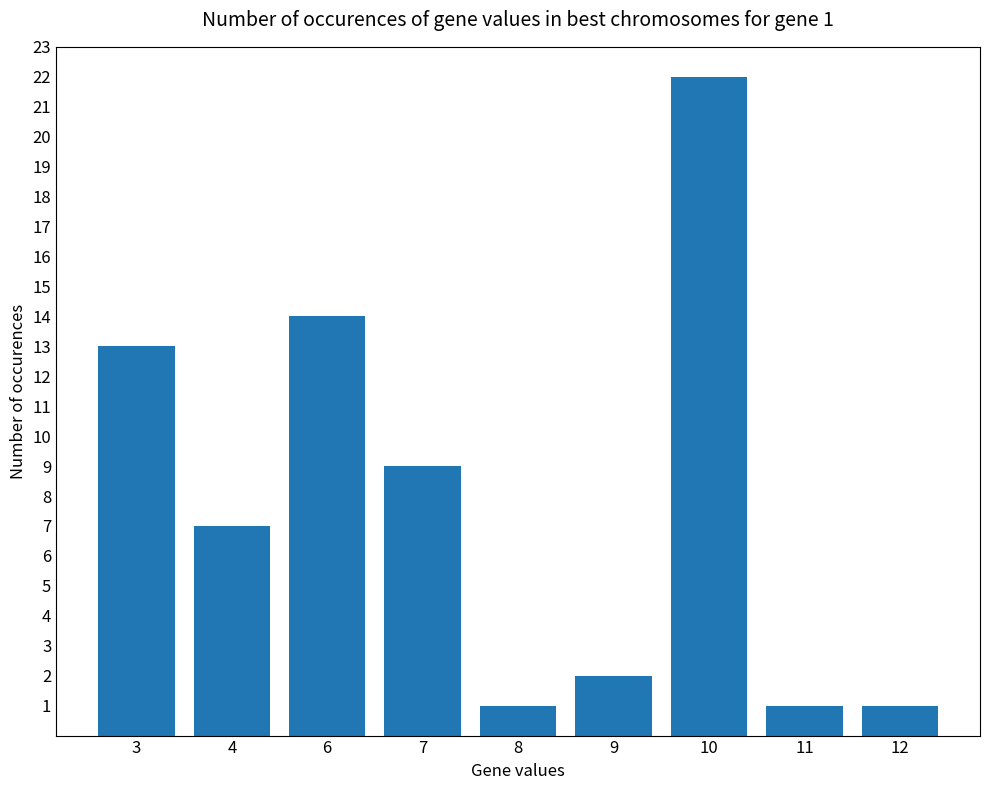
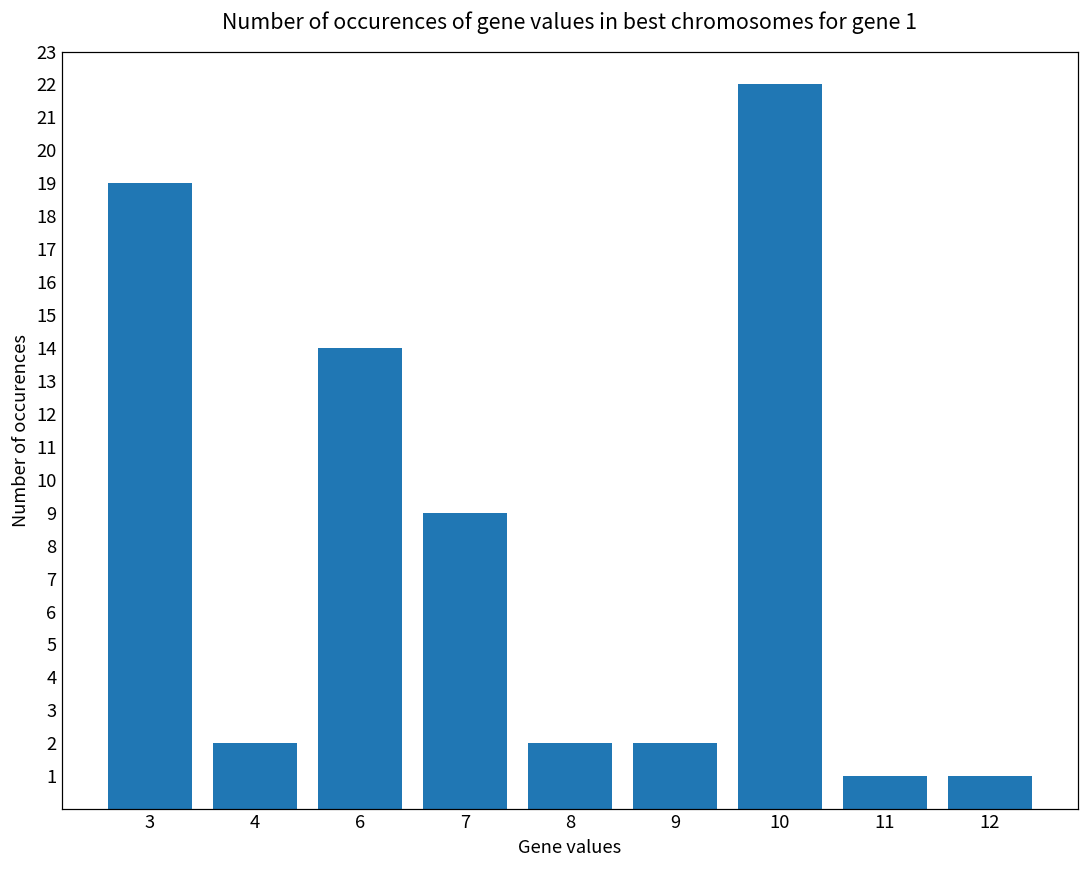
  {
-   "3": 13,
-   "4": 7,
+   "3": 19,
+   "4": 2,
    "6": 14,
    "7": 9,
-   "8": 1,
+   "8": 2,
    "9": 2,
    "10": 22,
    "11": 1,
    "12": 1
  }
